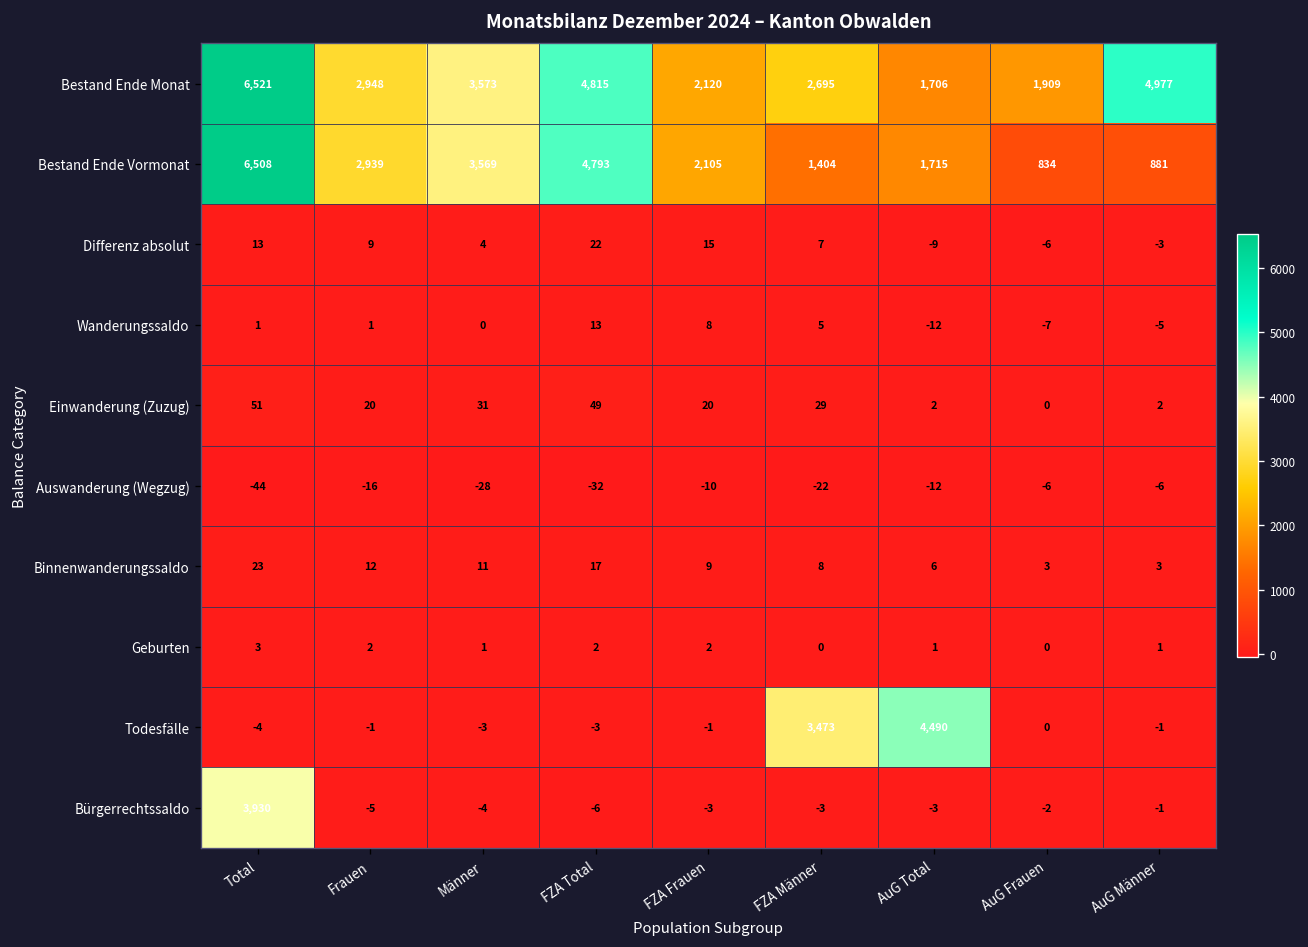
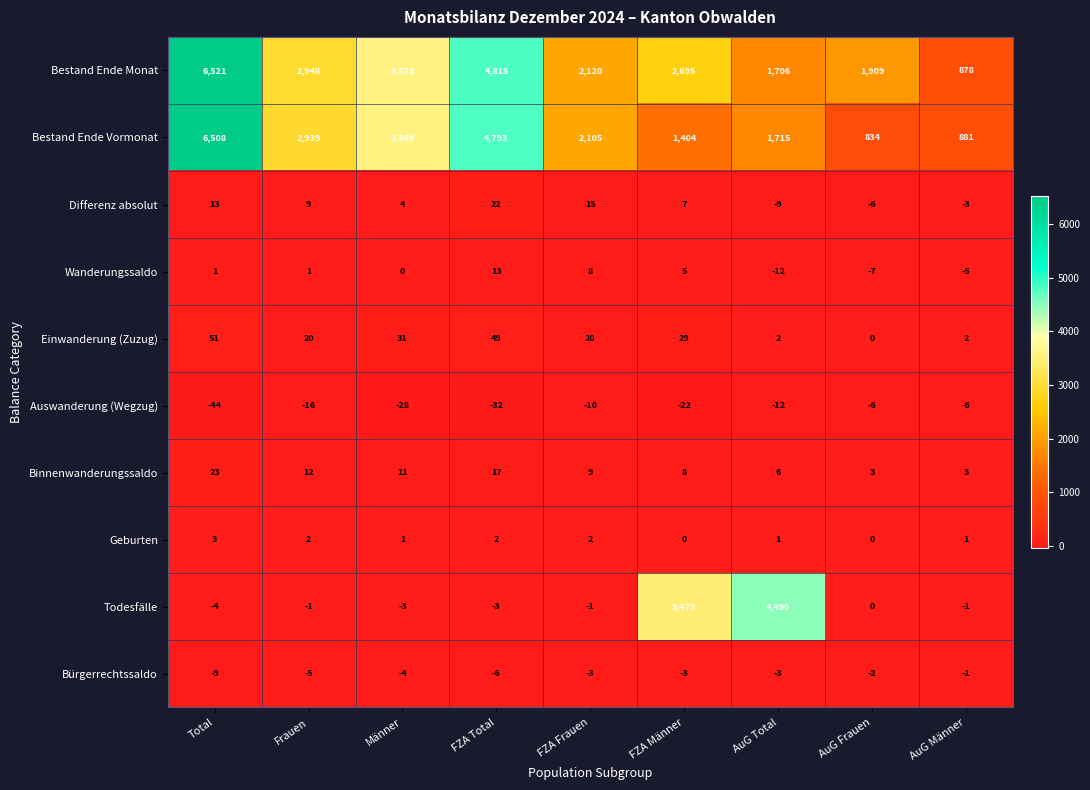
  {
    "Bestand Ende Monat": {
      "Total": "6,521",
      "Frauen": "2,948",
      "Männer": "3,573",
      "FZA Total": "4,815",
      "FZA Frauen": "2,120",
      "FZA Männer": "2,695",
      "AuG Total": "1,706",
      "AuG Frauen": "1,909",
-     "AuG Männer": "4,977"
+     "AuG Männer": "878"
    },
    "Bestand Ende Vormonat": {
      "Total": "6,508",
      "Frauen": "2,939",
      "Männer": "3,569",
      "FZA Total": "4,793",
      "FZA Frauen": "2,105",
      "FZA Männer": "1,404",
      "AuG Total": "1,715",
      "AuG Frauen": "834",
      "AuG Männer": "881"
    },
    "Differenz absolut": {
      "Total": "13",
      "Frauen": "9",
      "Männer": "4",
      "FZA Total": "22",
      "FZA Frauen": "15",
      "FZA Männer": "7",
      "AuG Total": "-9",
      "AuG Frauen": "-6",
      "AuG Männer": "-3"
    },
    "Wanderungssaldo": {
      "Total": "1",
      "Frauen": "1",
      "Männer": "0",
      "FZA Total": "13",
      "FZA Frauen": "8",
      "FZA Männer": "5",
      "AuG Total": "-12",
      "AuG Frauen": "-7",
      "AuG Männer": "-5"
    },
    "Einwanderung (Zuzug)": {
      "Total": "51",
      "Frauen": "20",
      "Männer": "31",
      "FZA Total": "49",
      "FZA Frauen": "20",
      "FZA Männer": "29",
      "AuG Total": "2",
      "AuG Frauen": "0",
      "AuG Männer": "2"
    },
    "Auswanderung (Wegzug)": {
      "Total": "-44",
      "Frauen": "-16",
      "Männer": "-28",
      "FZA Total": "-32",
      "FZA Frauen": "-10",
      "FZA Männer": "-22",
      "AuG Total": "-12",
      "AuG Frauen": "-6",
      "AuG Männer": "-6"
    },
    "Binnenwanderungssaldo": {
      "Total": "23",
      "Frauen": "12",
      "Männer": "11",
      "FZA Total": "17",
      "FZA Frauen": "9",
      "FZA Männer": "8",
      "AuG Total": "6",
      "AuG Frauen": "3",
      "AuG Männer": "3"
    },
    "Geburten": {
      "Total": "3",
      "Frauen": "2",
      "Männer": "1",
      "FZA Total": "2",
      "FZA Frauen": "2",
      "FZA Männer": "0",
      "AuG Total": "1",
      "AuG Frauen": "0",
      "AuG Männer": "1"
    },
    "Todesfälle": {
      "Total": "-4",
      "Frauen": "-1",
      "Männer": "-3",
      "FZA Total": "-3",
      "FZA Frauen": "-1",
      "FZA Männer": "3,473",
      "AuG Total": "4,490",
      "AuG Frauen": "0",
      "AuG Männer": "-1"
    },
    "Bürgerrechtssaldo": {
-     "Total": "3,930",
+     "Total": "-9",
      "Frauen": "-5",
      "Männer": "-4",
      "FZA Total": "-6",
      "FZA Frauen": "-3",
      "FZA Männer": "-3",
      "AuG Total": "-3",
      "AuG Frauen": "-2",
      "AuG Männer": "-1"
    }
  }
